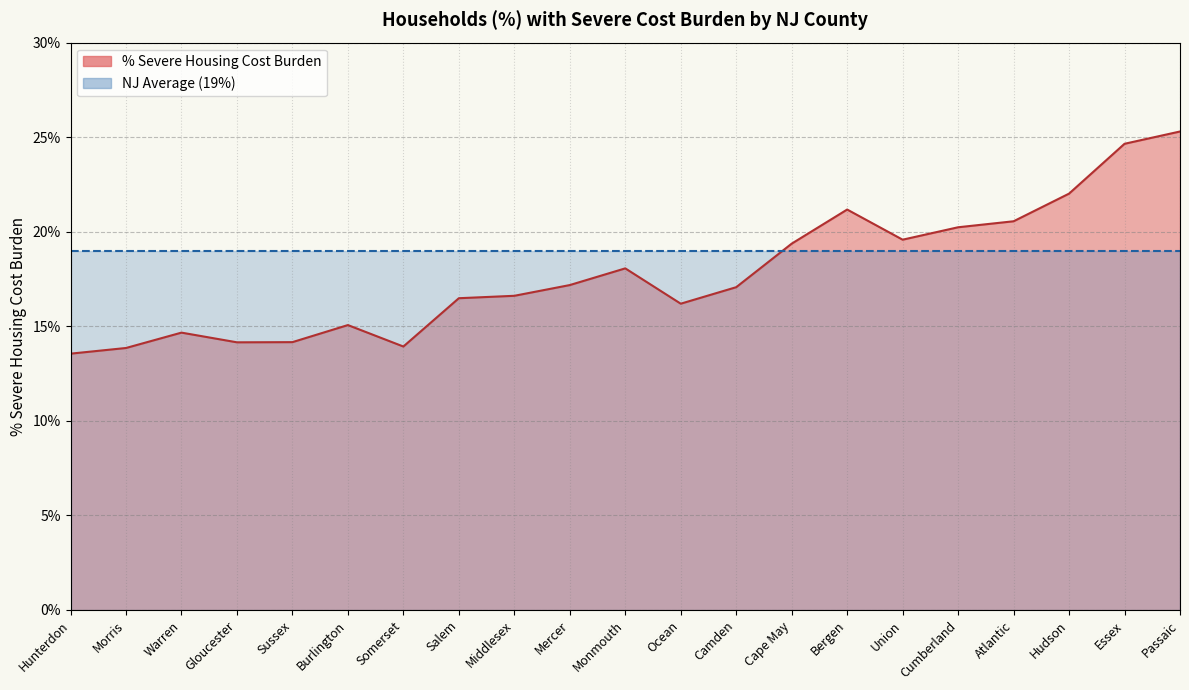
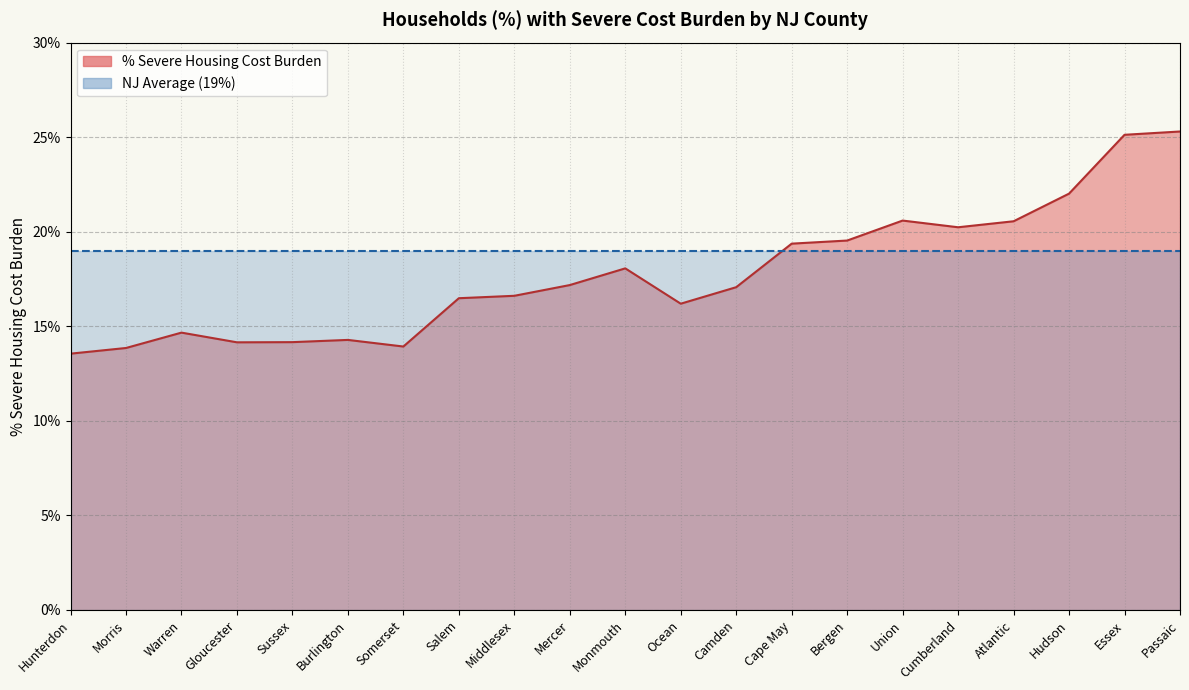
  {
    "% Severe Housing Cost Burden": {
      "Hunterdon": "13.6%",
      "Morris": "13.9%",
      "Warren": "14.7%",
      "Gloucester": "14.2%",
      "Sussex": "14.2%",
-     "Burlington": "15.1%",
+     "Burlington": "14.3%",
      "Somerset": "13.9%",
      "Salem": "16.5%",
      "Middlesex": "16.6%",
      "Mercer": "17.2%",
      "Monmouth": "18.1%",
      "Ocean": "16.2%",
      "Camden": "17.1%",
      "Cape May": "19.4%",
-     "Bergen": "21.2%",
-     "Union": "19.6%",
+     "Bergen": "19.5%",
+     "Union": "20.6%",
      "Cumberland": "20.2%",
      "Atlantic": "20.6%",
      "Hudson": "22.0%",
-     "Essex": "24.7%",
+     "Essex": "25.1%",
      "Passaic": "25.3%"
    },
    "NJ Average (19%)": {
      "Hunterdon": "19.0%",
      "Morris": "19.0%",
      "Warren": "19.0%",
      "Gloucester": "19.0%",
      "Sussex": "19.0%",
      "Burlington": "19.0%",
      "Somerset": "19.0%",
      "Salem": "19.0%",
      "Middlesex": "19.0%",
      "Mercer": "19.0%",
      "Monmouth": "19.0%",
      "Ocean": "19.0%",
      "Camden": "19.0%",
      "Cape May": "19.0%",
      "Bergen": "19.0%",
      "Union": "19.0%",
      "Cumberland": "19.0%",
      "Atlantic": "19.0%",
      "Hudson": "19.0%",
      "Essex": "19.0%",
      "Passaic": "19.0%"
    }
  }
